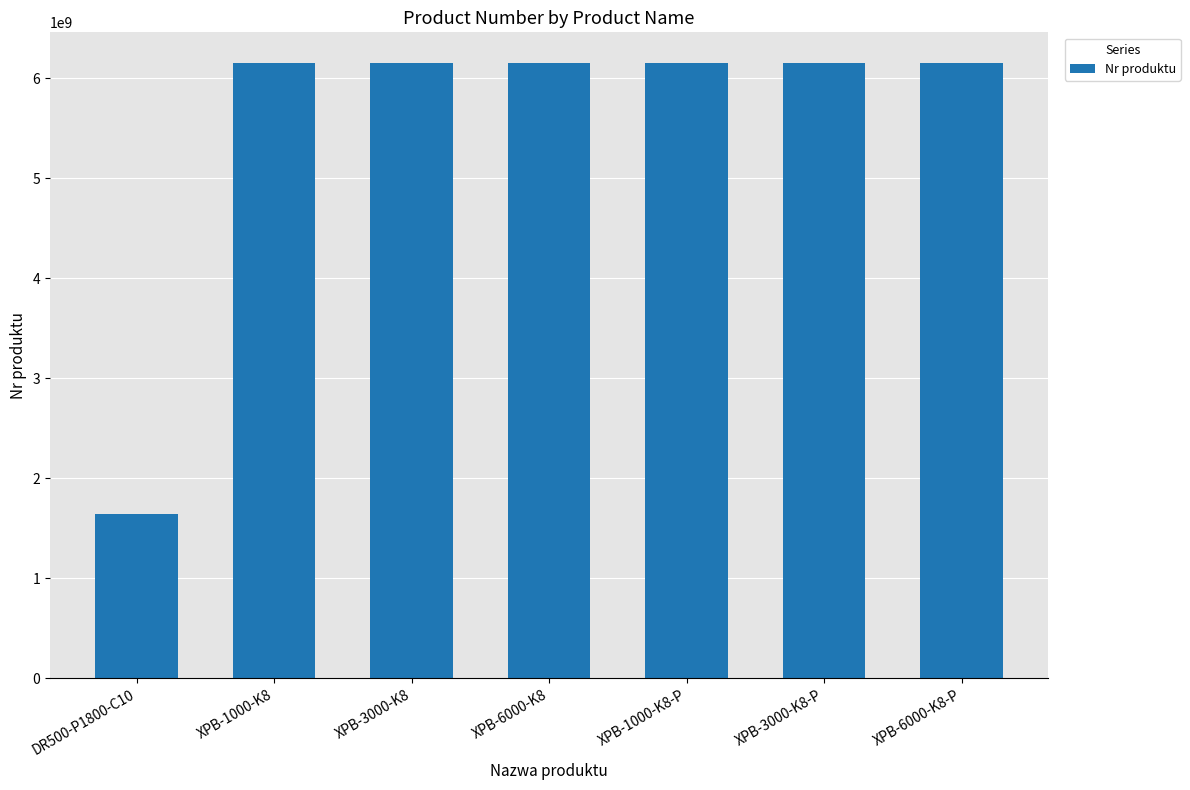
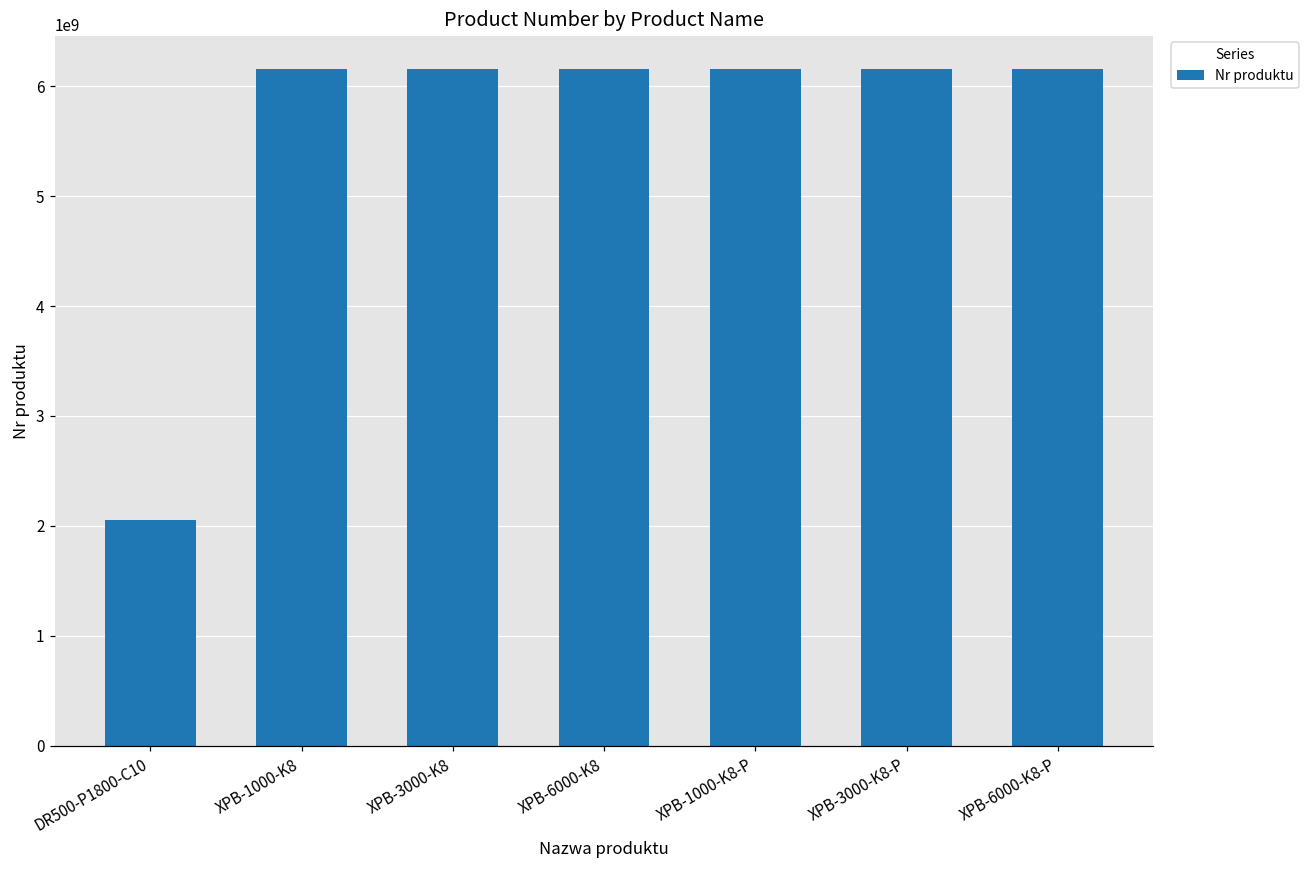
  {
-   "DR500-P1800-C10": 1600000000,
+   "DR500-P1800-C10": 2100000000,
    "XPB-1000-K8": 6200000000,
    "XPB-3000-K8": 6200000000,
    "XPB-6000-K8": 6200000000,
    "XPB-1000-K8-P": 6200000000,
    "XPB-3000-K8-P": 6200000000,
    "XPB-6000-K8-P": 6200000000
  }
